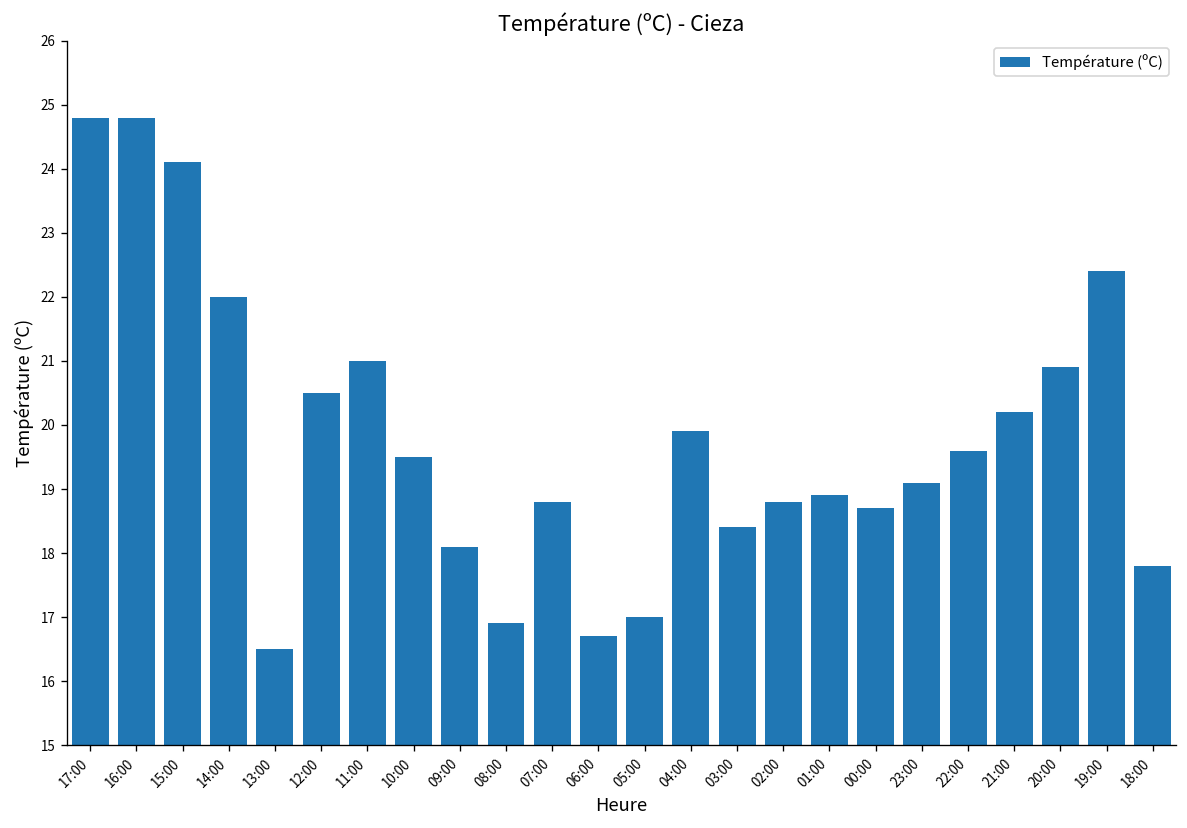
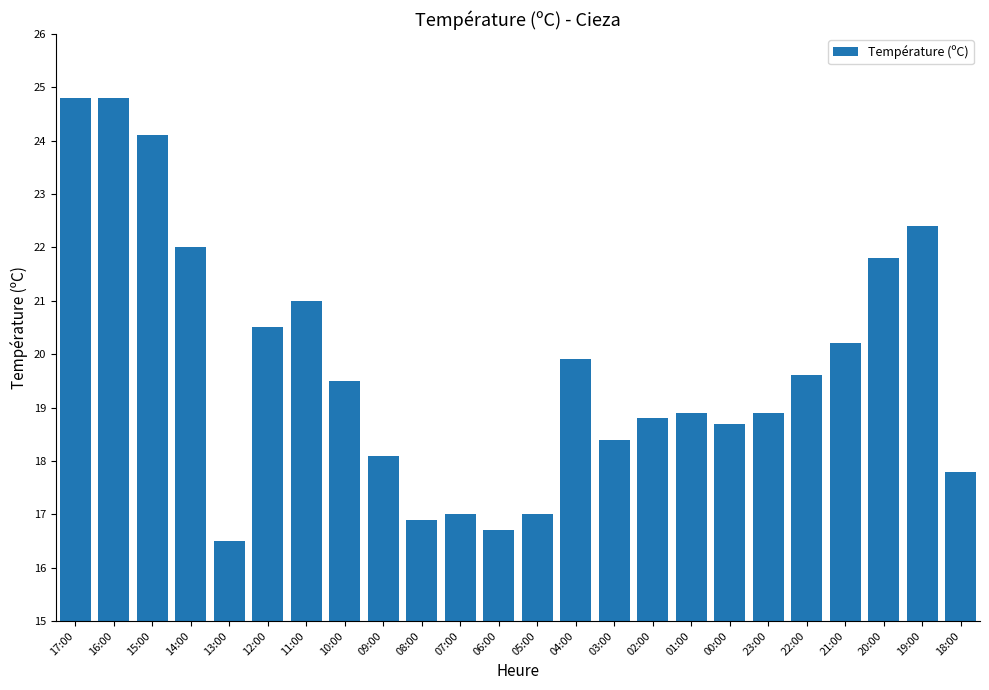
  {
    "17:00": 24.8,
    "16:00": 24.8,
    "15:00": 24.1,
    "14:00": 22.0,
    "13:00": 16.5,
    "12:00": 20.5,
    "11:00": 21.0,
    "10:00": 19.5,
    "09:00": 18.1,
    "08:00": 16.9,
-   "07:00": 18.8,
+   "07:00": 17.0,
    "06:00": 16.7,
    "05:00": 17.0,
    "04:00": 19.9,
    "03:00": 18.4,
    "02:00": 18.8,
    "01:00": 18.9,
    "00:00": 18.7,
-   "23:00": 19.1,
+   "23:00": 18.9,
    "22:00": 19.6,
    "21:00": 20.2,
-   "20:00": 20.9,
+   "20:00": 21.8,
    "19:00": 22.4,
    "18:00": 17.8
  }
